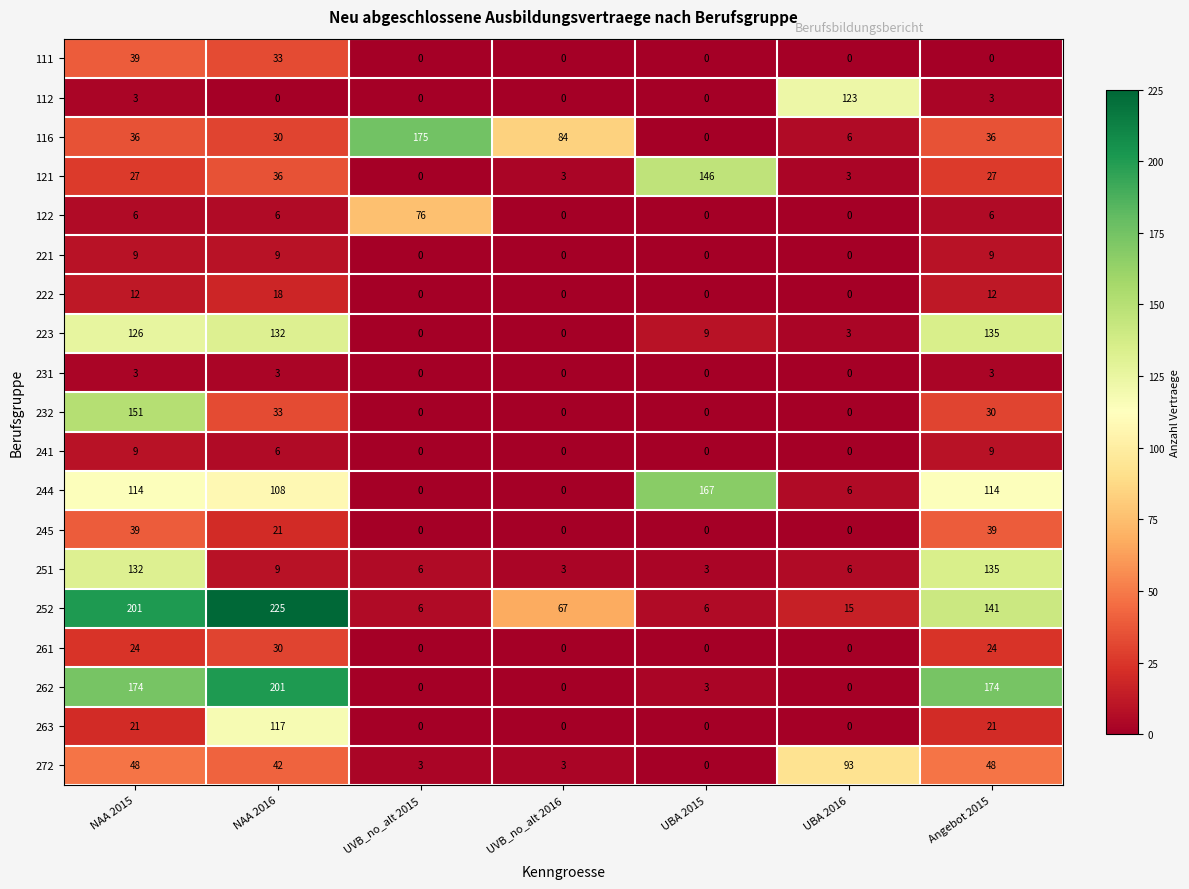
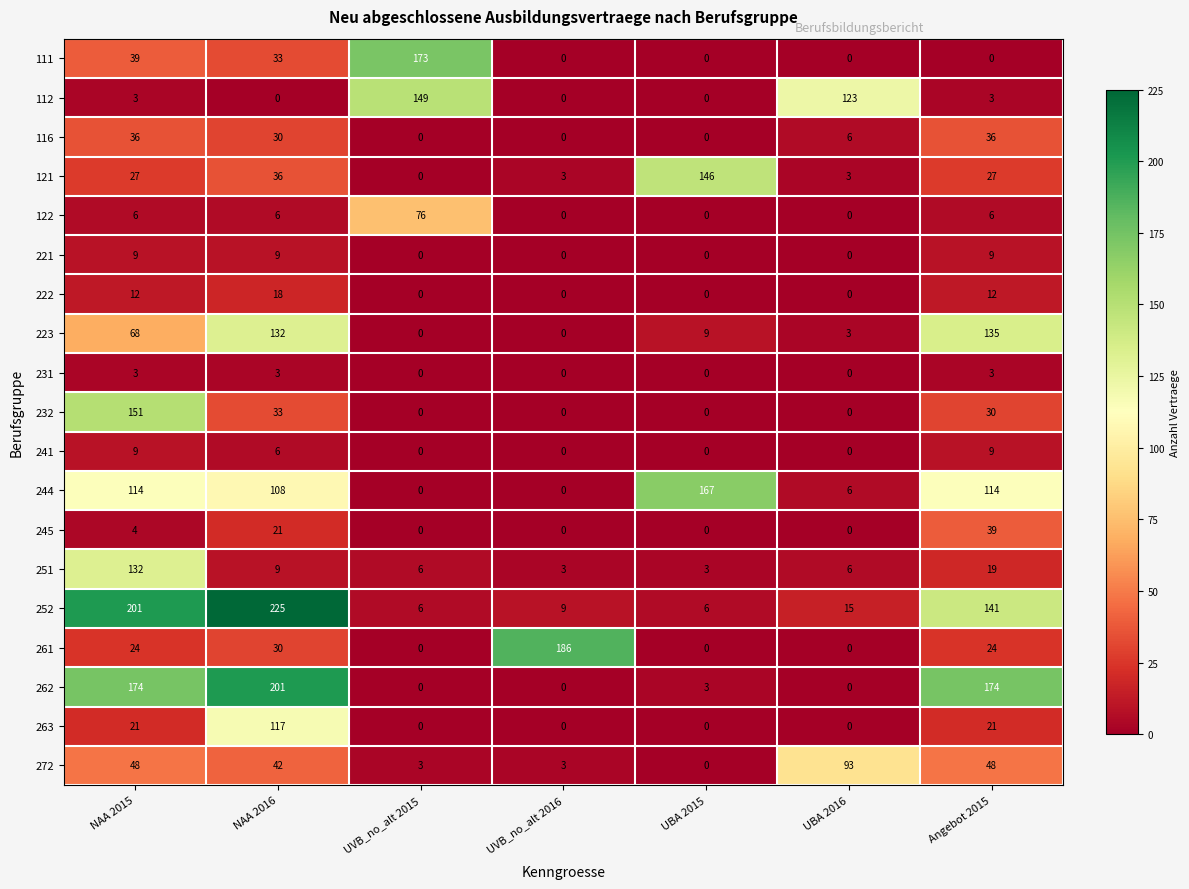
  {
    "111": {
      "NAA 2015": 39,
      "NAA 2016": 33,
-     "UVB_no_alt 2015": 0,
+     "UVB_no_alt 2015": 173,
      "UVB_no_alt 2016": 0,
      "UBA 2015": 0,
      "UBA 2016": 0,
      "Angebot 2015": 0
    },
    "112": {
      "NAA 2015": 3,
      "NAA 2016": 0,
-     "UVB_no_alt 2015": 0,
+     "UVB_no_alt 2015": 149,
      "UVB_no_alt 2016": 0,
      "UBA 2015": 0,
      "UBA 2016": 123,
      "Angebot 2015": 3
    },
    "116": {
      "NAA 2015": 36,
      "NAA 2016": 30,
-     "UVB_no_alt 2015": 175,
-     "UVB_no_alt 2016": 84,
+     "UVB_no_alt 2015": 0,
+     "UVB_no_alt 2016": 0,
      "UBA 2015": 0,
      "UBA 2016": 6,
      "Angebot 2015": 36
    },
    "121": {
      "NAA 2015": 27,
      "NAA 2016": 36,
      "UVB_no_alt 2015": 0,
      "UVB_no_alt 2016": 3,
      "UBA 2015": 146,
      "UBA 2016": 3,
      "Angebot 2015": 27
    },
    "122": {
      "NAA 2015": 6,
      "NAA 2016": 6,
      "UVB_no_alt 2015": 76,
      "UVB_no_alt 2016": 0,
      "UBA 2015": 0,
      "UBA 2016": 0,
      "Angebot 2015": 6
    },
    "221": {
      "NAA 2015": 9,
      "NAA 2016": 9,
      "UVB_no_alt 2015": 0,
      "UVB_no_alt 2016": 0,
      "UBA 2015": 0,
      "UBA 2016": 0,
      "Angebot 2015": 9
    },
    "222": {
      "NAA 2015": 12,
      "NAA 2016": 18,
      "UVB_no_alt 2015": 0,
      "UVB_no_alt 2016": 0,
      "UBA 2015": 0,
      "UBA 2016": 0,
      "Angebot 2015": 12
    },
    "223": {
-     "NAA 2015": 126,
+     "NAA 2015": 68,
      "NAA 2016": 132,
      "UVB_no_alt 2015": 0,
      "UVB_no_alt 2016": 0,
      "UBA 2015": 9,
      "UBA 2016": 3,
      "Angebot 2015": 135
    },
    "231": {
      "NAA 2015": 3,
      "NAA 2016": 3,
      "UVB_no_alt 2015": 0,
      "UVB_no_alt 2016": 0,
      "UBA 2015": 0,
      "UBA 2016": 0,
      "Angebot 2015": 3
    },
    "232": {
      "NAA 2015": 151,
      "NAA 2016": 33,
      "UVB_no_alt 2015": 0,
      "UVB_no_alt 2016": 0,
      "UBA 2015": 0,
      "UBA 2016": 0,
      "Angebot 2015": 30
    },
    "241": {
      "NAA 2015": 9,
      "NAA 2016": 6,
      "UVB_no_alt 2015": 0,
      "UVB_no_alt 2016": 0,
      "UBA 2015": 0,
      "UBA 2016": 0,
      "Angebot 2015": 9
    },
    "244": {
      "NAA 2015": 114,
      "NAA 2016": 108,
      "UVB_no_alt 2015": 0,
      "UVB_no_alt 2016": 0,
      "UBA 2015": 167,
      "UBA 2016": 6,
      "Angebot 2015": 114
    },
    "245": {
-     "NAA 2015": 39,
+     "NAA 2015": 4,
      "NAA 2016": 21,
      "UVB_no_alt 2015": 0,
      "UVB_no_alt 2016": 0,
      "UBA 2015": 0,
      "UBA 2016": 0,
      "Angebot 2015": 39
    },
    "251": {
      "NAA 2015": 132,
      "NAA 2016": 9,
      "UVB_no_alt 2015": 6,
      "UVB_no_alt 2016": 3,
      "UBA 2015": 3,
      "UBA 2016": 6,
-     "Angebot 2015": 135
+     "Angebot 2015": 19
    },
    "252": {
      "NAA 2015": 201,
      "NAA 2016": 225,
      "UVB_no_alt 2015": 6,
-     "UVB_no_alt 2016": 67,
+     "UVB_no_alt 2016": 9,
      "UBA 2015": 6,
      "UBA 2016": 15,
      "Angebot 2015": 141
    },
    "261": {
      "NAA 2015": 24,
      "NAA 2016": 30,
      "UVB_no_alt 2015": 0,
-     "UVB_no_alt 2016": 0,
+     "UVB_no_alt 2016": 186,
      "UBA 2015": 0,
      "UBA 2016": 0,
      "Angebot 2015": 24
    },
    "262": {
      "NAA 2015": 174,
      "NAA 2016": 201,
      "UVB_no_alt 2015": 0,
      "UVB_no_alt 2016": 0,
      "UBA 2015": 3,
      "UBA 2016": 0,
      "Angebot 2015": 174
    },
    "263": {
      "NAA 2015": 21,
      "NAA 2016": 117,
      "UVB_no_alt 2015": 0,
      "UVB_no_alt 2016": 0,
      "UBA 2015": 0,
      "UBA 2016": 0,
      "Angebot 2015": 21
    },
    "272": {
      "NAA 2015": 48,
      "NAA 2016": 42,
      "UVB_no_alt 2015": 3,
      "UVB_no_alt 2016": 3,
      "UBA 2015": 0,
      "UBA 2016": 93,
      "Angebot 2015": 48
    }
  }
